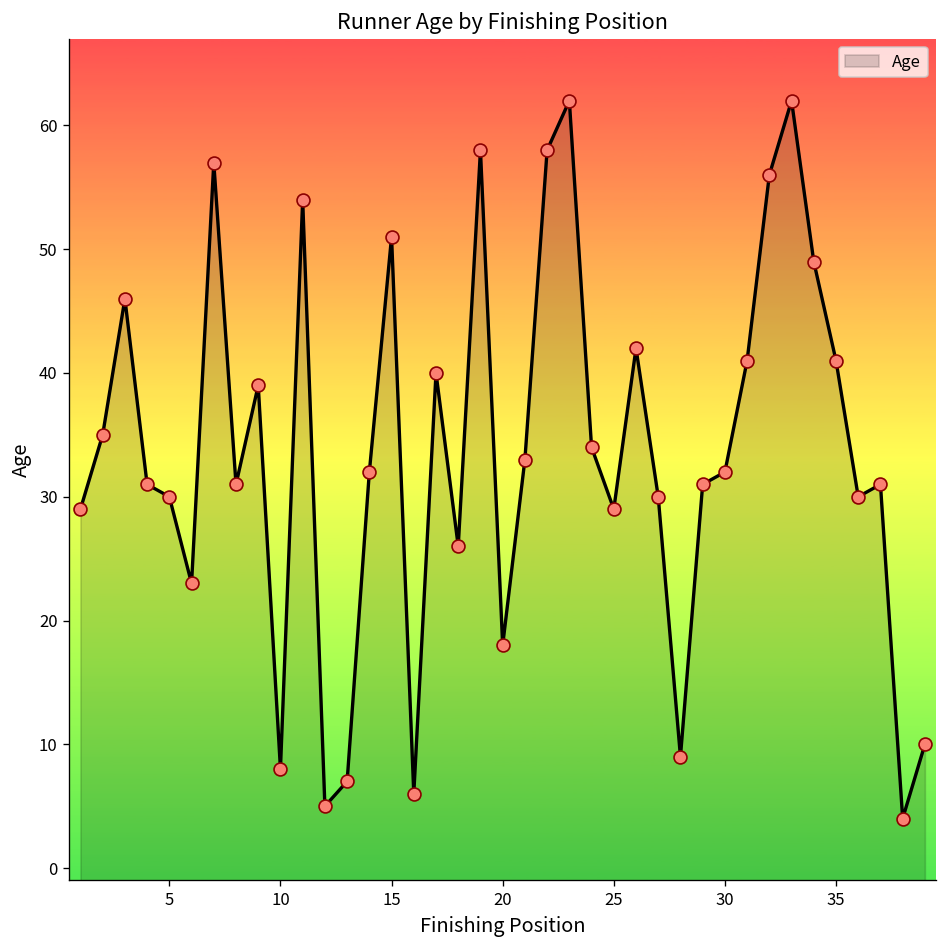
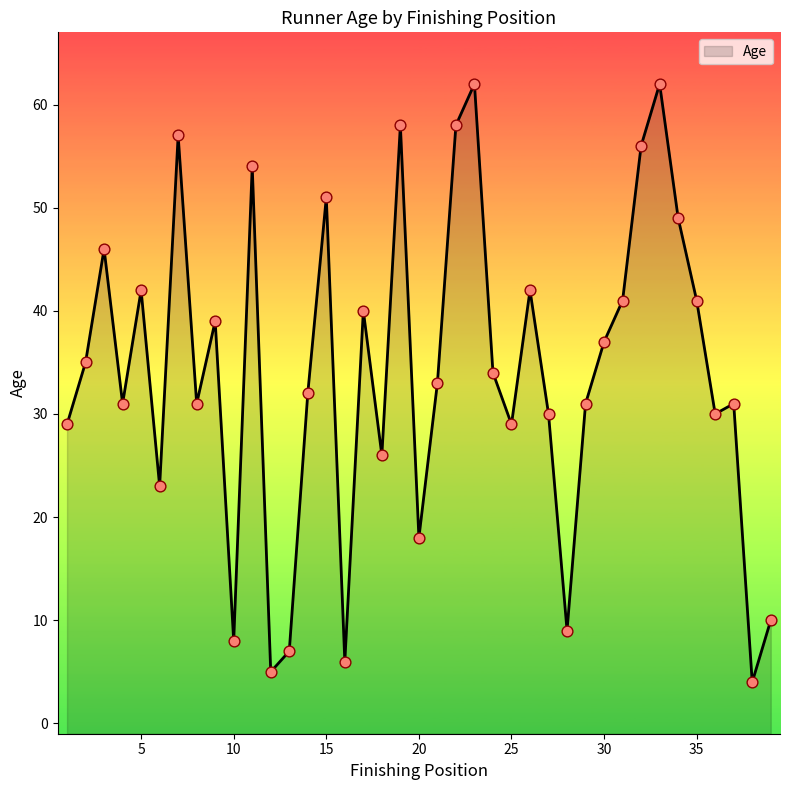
  {
-   "5": 30,
+   "5": 42,
    "10": 8,
    "15": 51,
    "20": 18,
    "25": 29,
-   "30": 32,
+   "30": 37,
    "35": 41
  }
